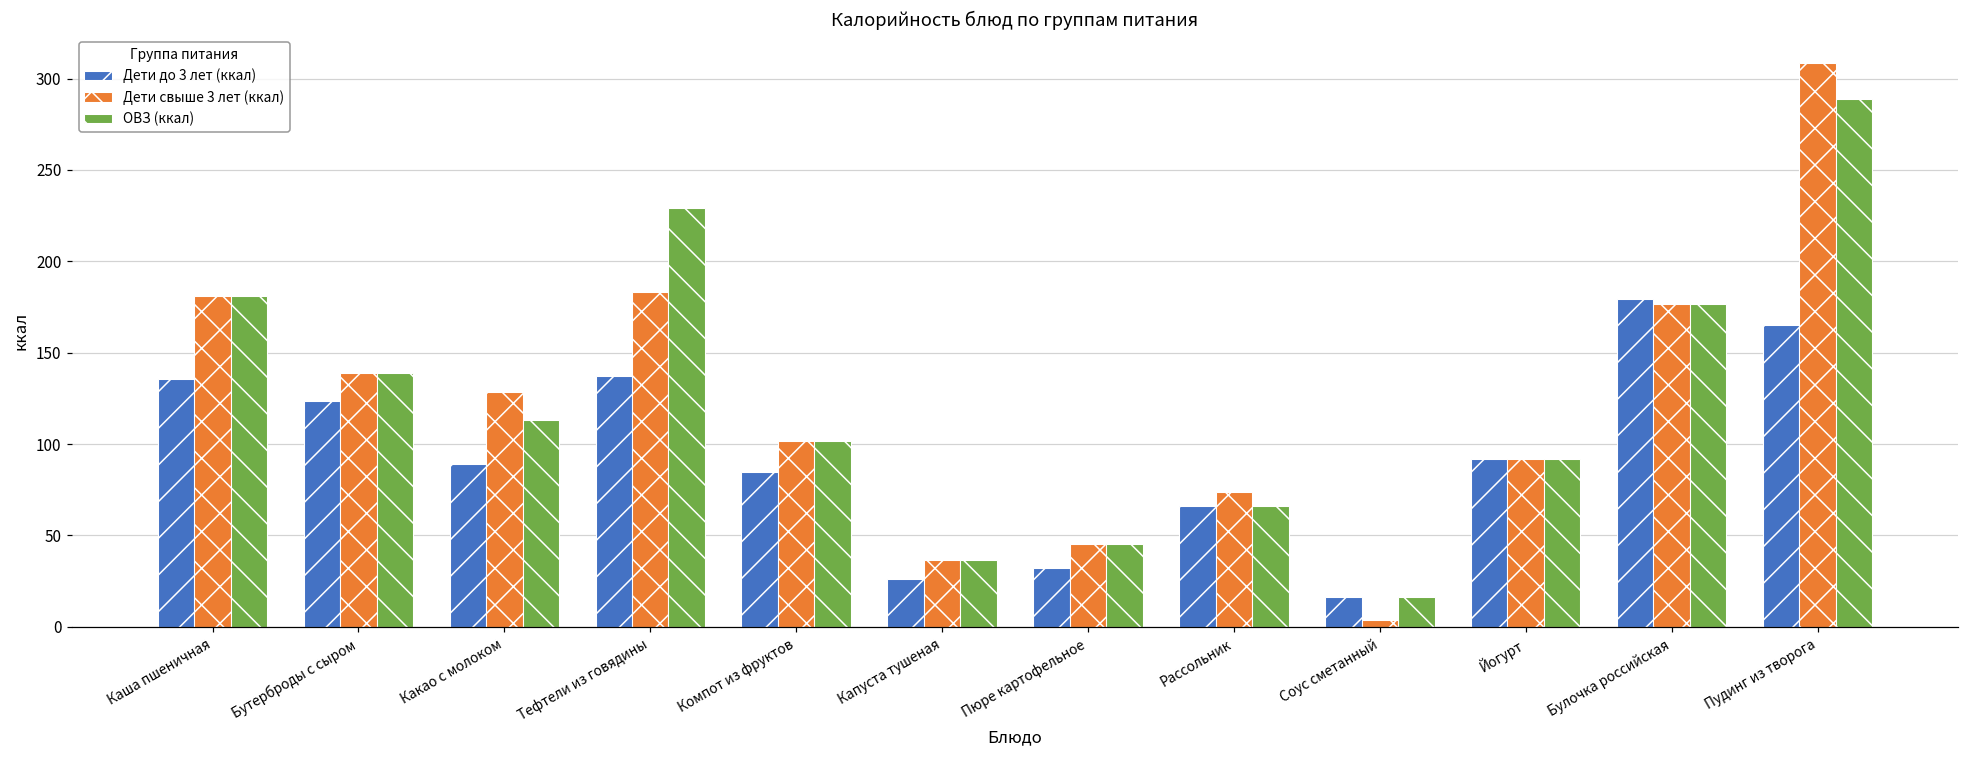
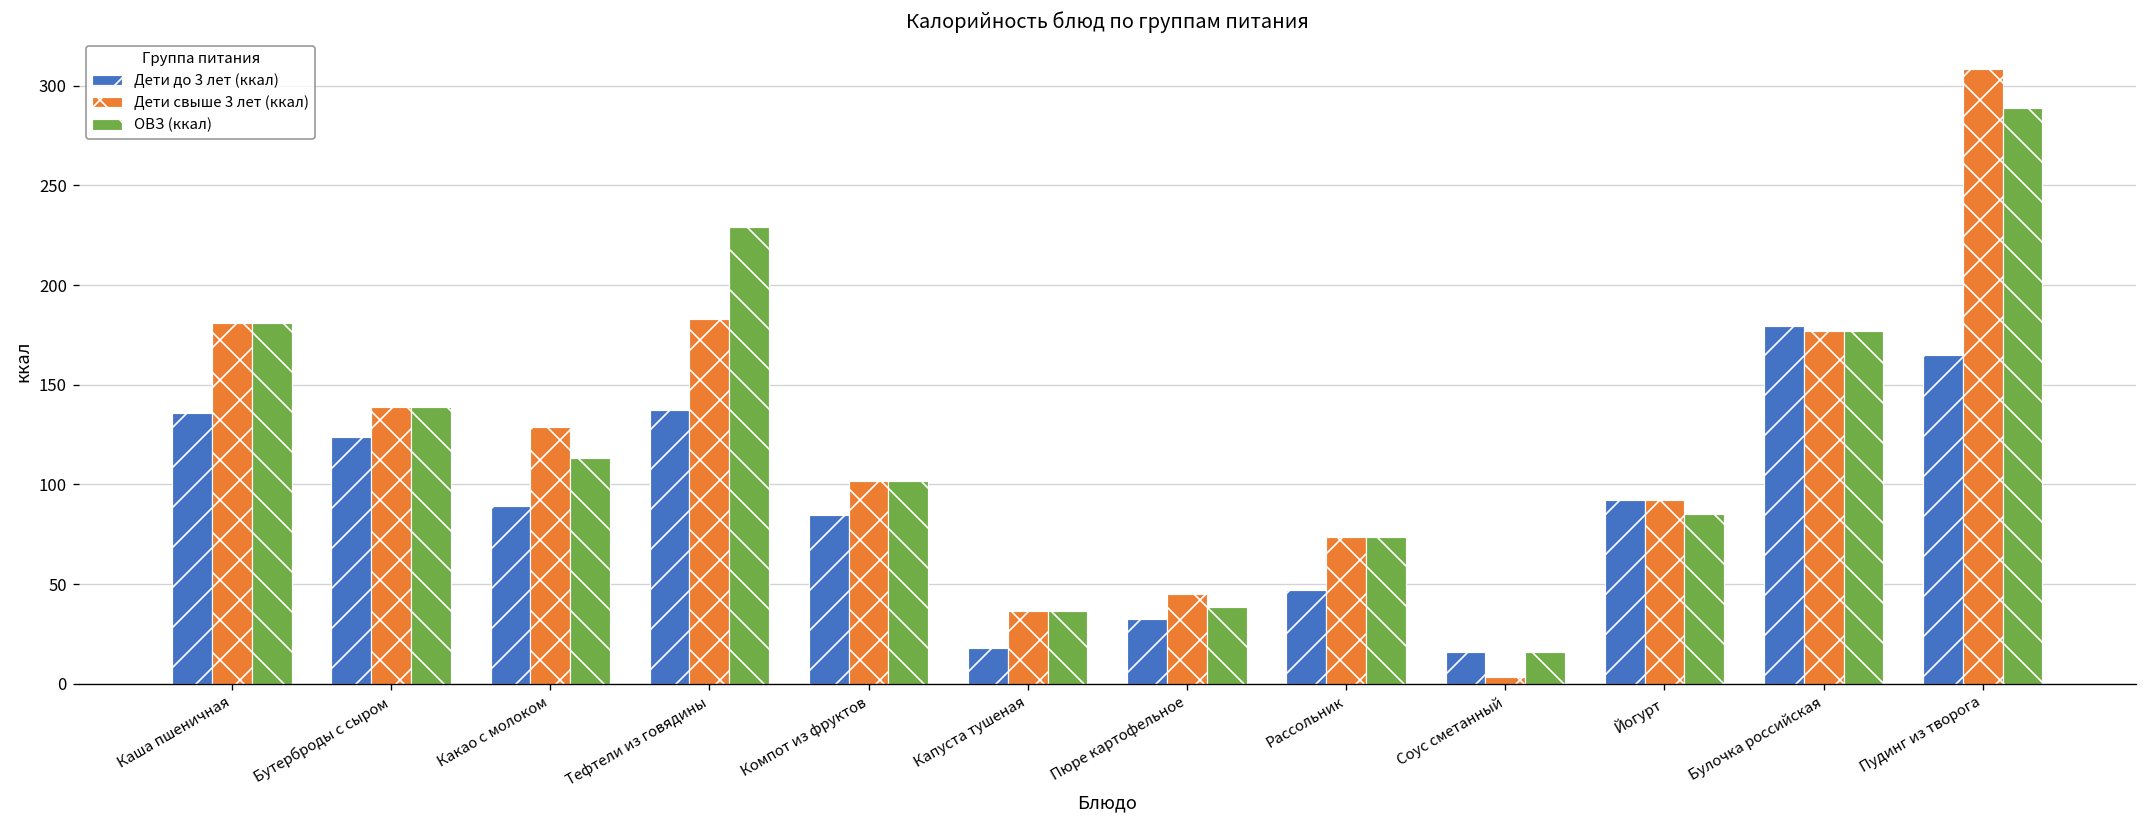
  {
    "Дети до 3 лет (ккал)": {
      "Каша пшеничная": 136,
      "Бутерброды с сыром": 124,
      "Какао с молоком": 89,
      "Тефтели из говядины": 137,
      "Компот из фруктов": 85,
-     "Капуста тушеная": 26,
+     "Капуста тушеная": 18,
      "Пюре картофельное": 32,
-     "Рассольник": 66,
+     "Рассольник": 47,
      "Соус сметанный": 16,
      "Йогурт": 92,
      "Булочка российская": 180,
      "Пудинг из творога": 165
    },
    "Дети свыше 3 лет (ккал)": {
      "Каша пшеничная": 181,
      "Бутерброды с сыром": 139,
      "Какао с молоком": 129,
      "Тефтели из говядины": 183,
      "Компот из фруктов": 102,
      "Капуста тушеная": 36,
      "Пюре картофельное": 45,
      "Рассольник": 74,
      "Соус сметанный": 4,
      "Йогурт": 92,
      "Булочка российская": 177,
      "Пудинг из творога": 308
    },
    "ОВЗ (ккал)": {
      "Каша пшеничная": 181,
      "Бутерброды с сыром": 139,
      "Какао с молоком": 113,
      "Тефтели из говядины": 229,
      "Компот из фруктов": 102,
      "Капуста тушеная": 36,
-     "Пюре картофельное": 45,
-     "Рассольник": 66,
+     "Пюре картофельное": 39,
+     "Рассольник": 74,
      "Соус сметанный": 16,
-     "Йогурт": 92,
+     "Йогурт": 85,
      "Булочка российская": 177,
      "Пудинг из творога": 289
    }
  }
